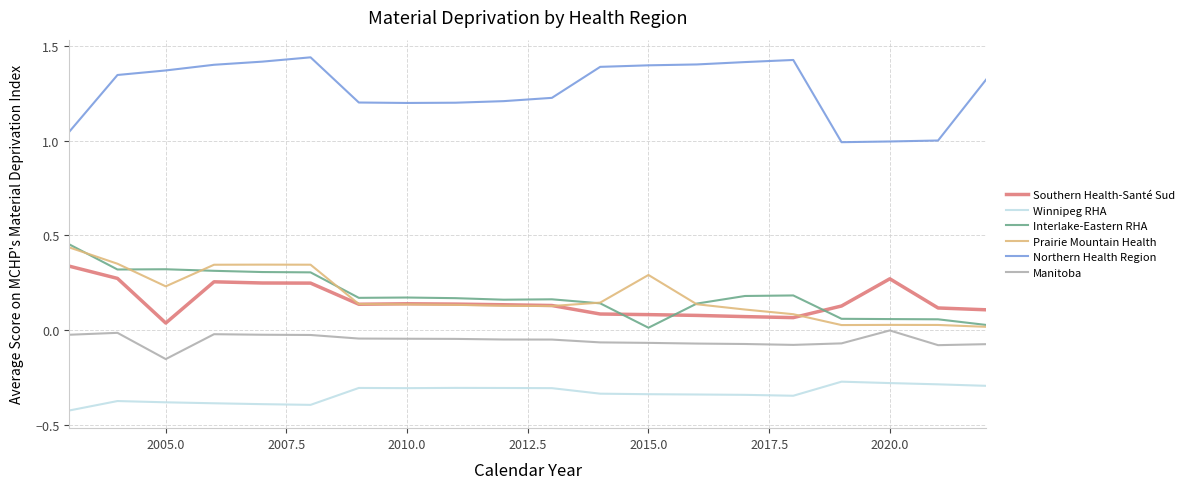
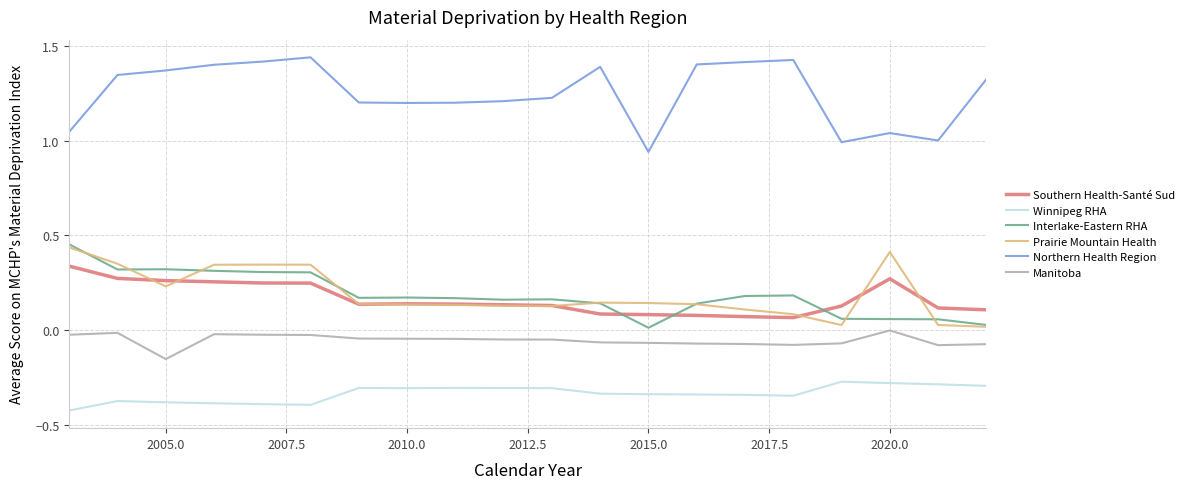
  {
    "Southern Health-Santé Sud": {
-     "2005.0": 0.04,
+     "2005.0": 0.26,
      "2015.0": 0.08,
      "2020.0": 0.27
    },
    "Winnipeg RHA": {
      "2005.0": -0.38,
      "2010.0": -0.31,
      "2015.0": -0.34,
      "2020.0": -0.28
    },
    "Interlake-Eastern RHA": {
      "2005.0": 0.32,
      "2010.0": 0.17,
      "2015.0": 0.01,
      "2020.0": 0.06
    },
    "Prairie Mountain Health": {
      "2005.0": 0.23,
-     "2015.0": 0.29,
-     "2020.0": 0.03
+     "2015.0": 0.14,
+     "2020.0": 0.41
    },
    "Northern Health Region": {
      "2005.0": 1.37,
      "2010.0": 1.20,
-     "2015.0": 1.40,
-     "2020.0": 1.00
+     "2015.0": 0.94,
+     "2020.0": 1.04
    },
    "Manitoba": {
      "2005.0": -0.15,
      "2010.0": -0.05,
      "2015.0": -0.07,
      "2020.0": 0.00
    }
  }
